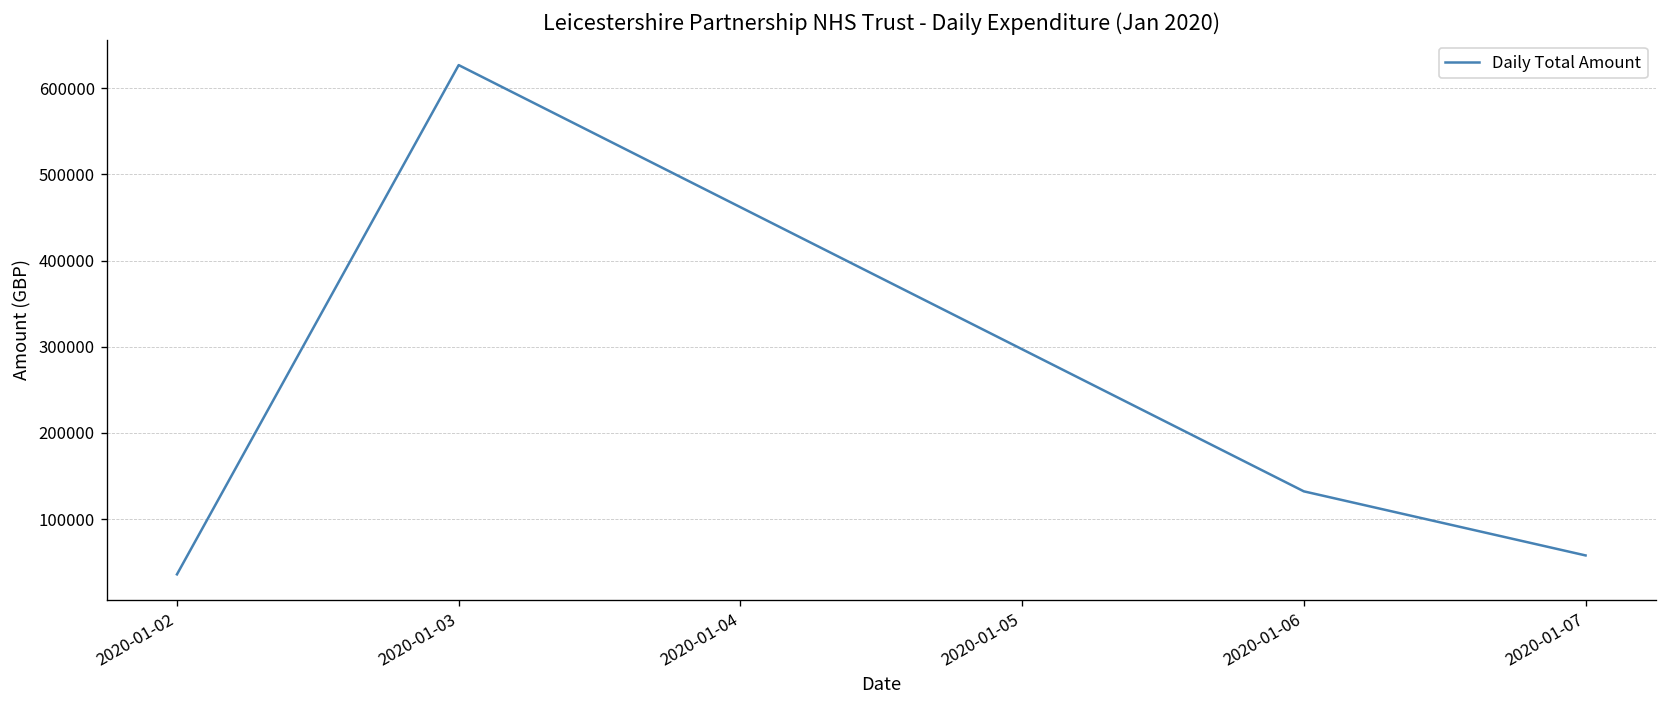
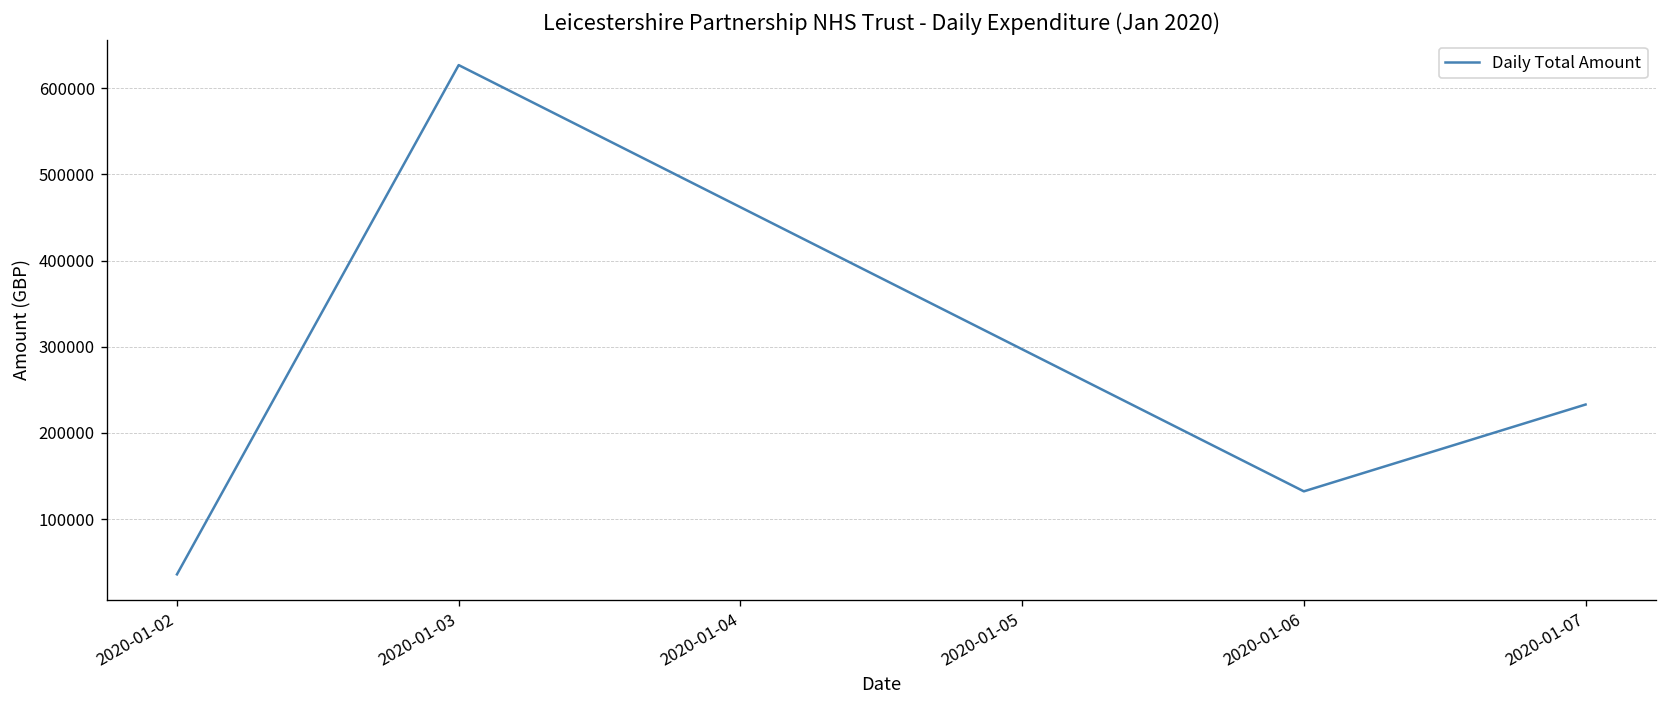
  {
    "2020-01-02": 40000,
    "2020-01-03": 630000,
    "2020-01-06": 130000,
-   "2020-01-07": 60000
+   "2020-01-07": 230000
  }
